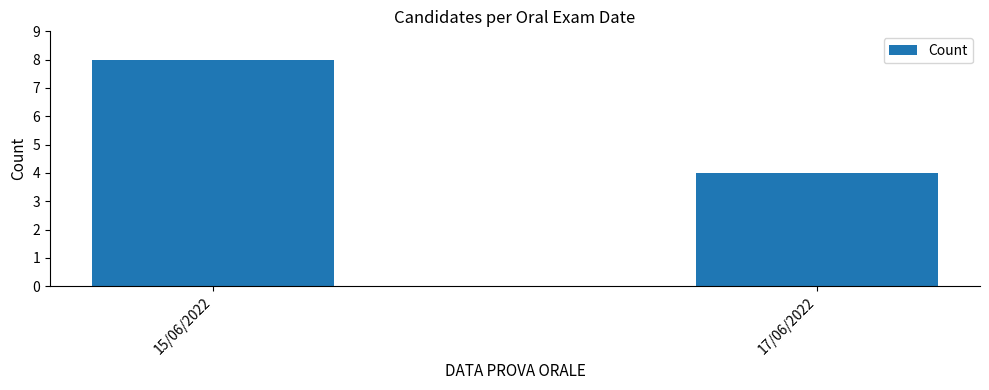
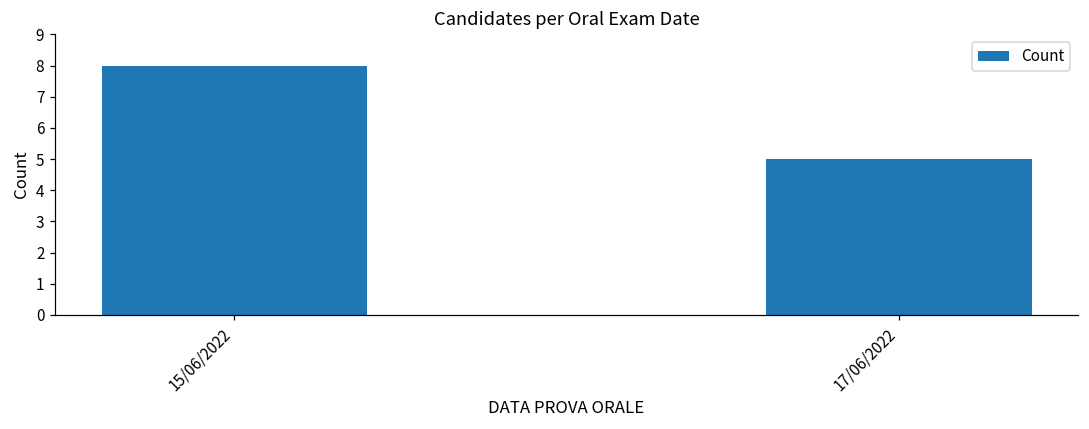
  {
    "15/06/2022": 8,
-   "17/06/2022": 4
+   "17/06/2022": 5
  }
